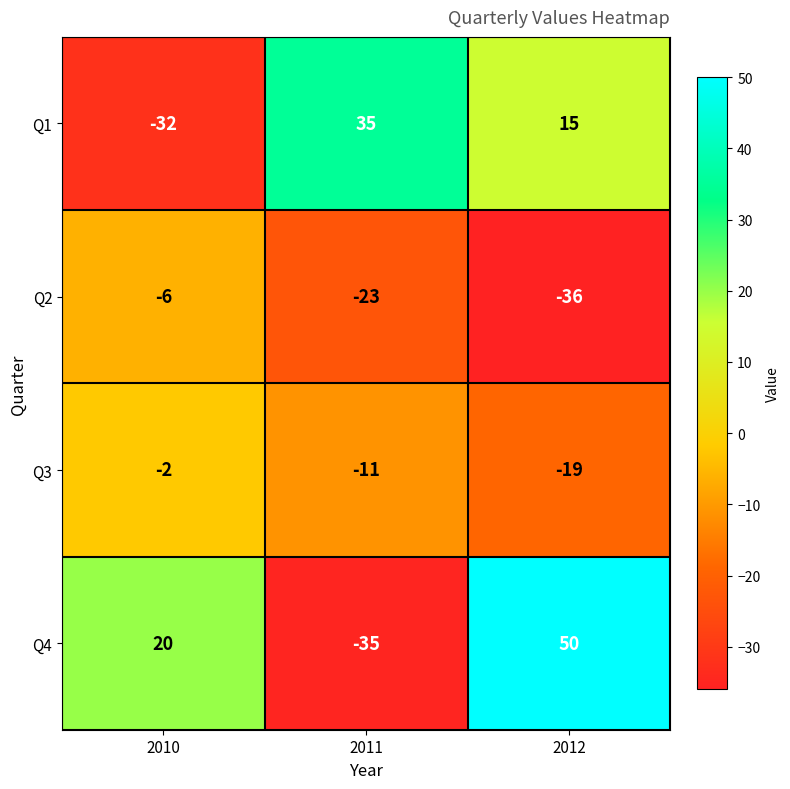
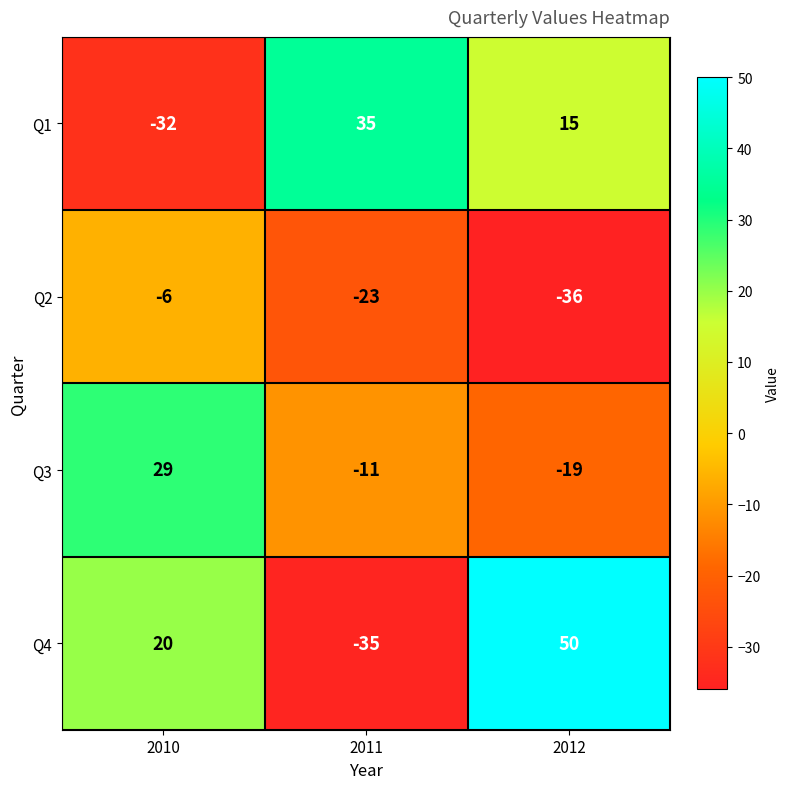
  {
    "Q1": {
      "2010": -32,
      "2011": 35,
      "2012": 15
    },
    "Q2": {
      "2010": -6,
      "2011": -23,
      "2012": -36
    },
    "Q3": {
-     "2010": -2,
+     "2010": 29,
      "2011": -11,
      "2012": -19
    },
    "Q4": {
      "2010": 20,
      "2011": -35,
      "2012": 50
    }
  }
